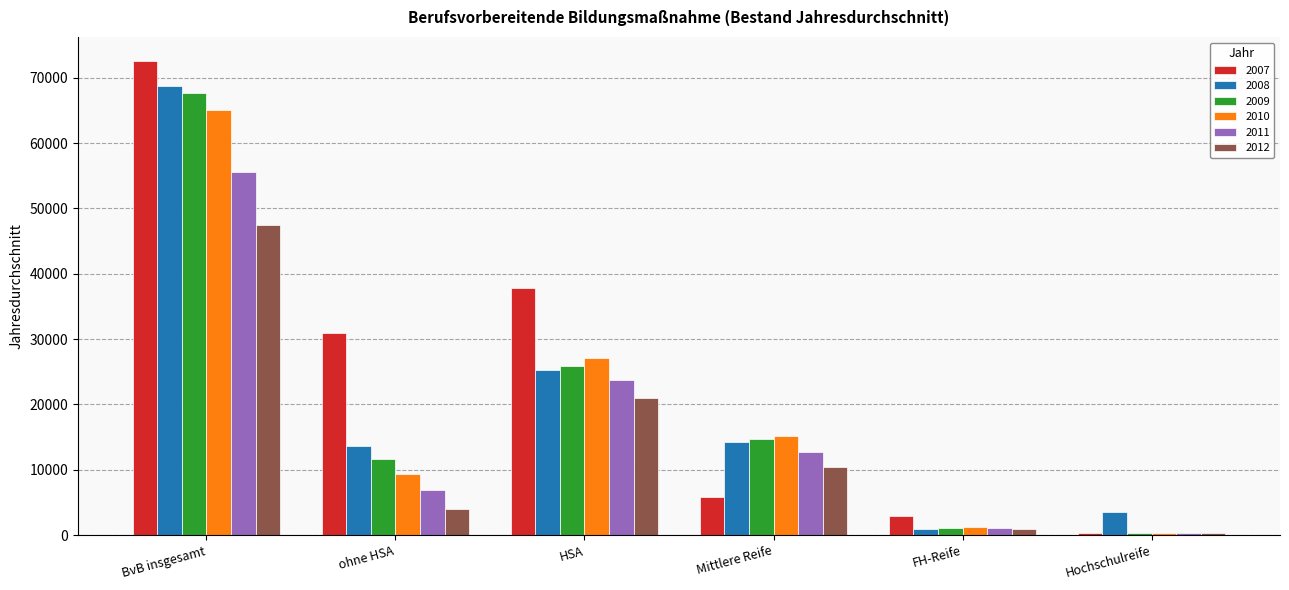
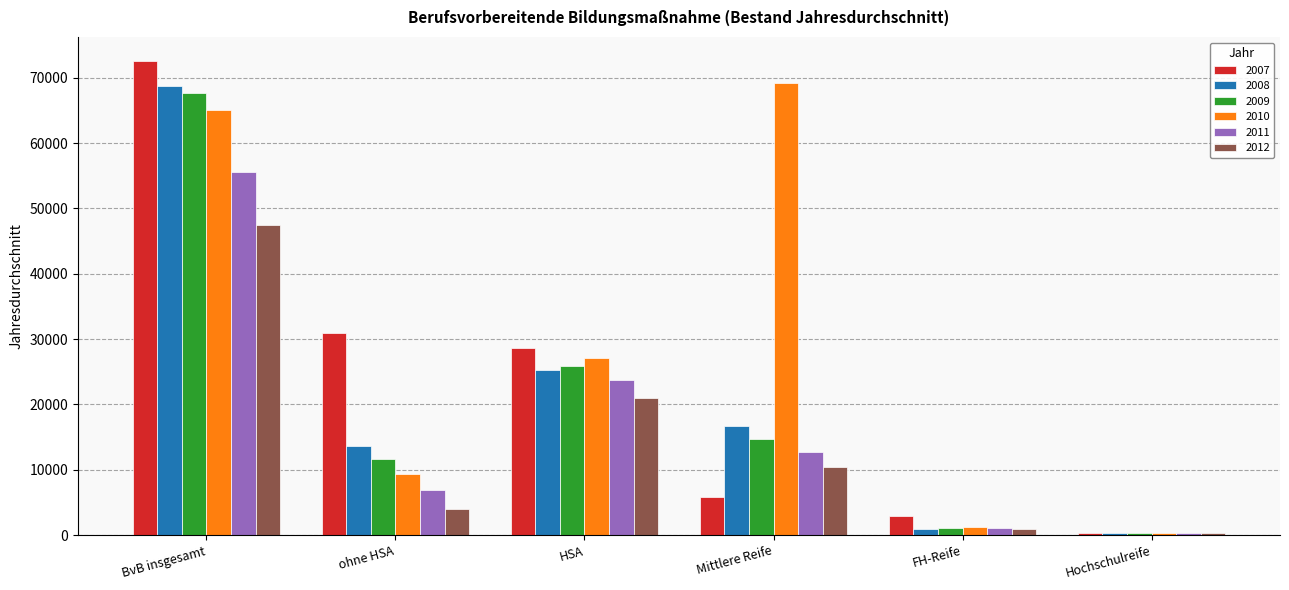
  {
    "2007": {
      "BvB insgesamt": 73000,
      "ohne HSA": 31000,
-     "HSA": 38000,
+     "HSA": 29000,
      "Mittlere Reife": 6000,
      "FH-Reife": 3000
    },
    "2008": {
      "BvB insgesamt": 69000,
      "ohne HSA": 14000,
      "HSA": 25000,
-     "Mittlere Reife": 14000,
+     "Mittlere Reife": 17000,
      "FH-Reife": 1000,
-     "Hochschulreife": 3000
+     "Hochschulreife": 0
    },
    "2009": {
      "BvB insgesamt": 68000,
      "ohne HSA": 12000,
      "HSA": 26000,
      "Mittlere Reife": 15000,
      "FH-Reife": 1000
    },
    "2010": {
      "BvB insgesamt": 65000,
      "ohne HSA": 9000,
      "HSA": 27000,
-     "Mittlere Reife": 15000,
+     "Mittlere Reife": 69000,
      "FH-Reife": 1000
    },
    "2011": {
      "BvB insgesamt": 56000,
      "ohne HSA": 7000,
      "HSA": 24000,
      "Mittlere Reife": 13000,
      "FH-Reife": 1000
    },
    "2012": {
      "BvB insgesamt": 47000,
      "ohne HSA": 4000,
      "HSA": 21000,
      "Mittlere Reife": 10000,
      "FH-Reife": 1000
    }
  }
